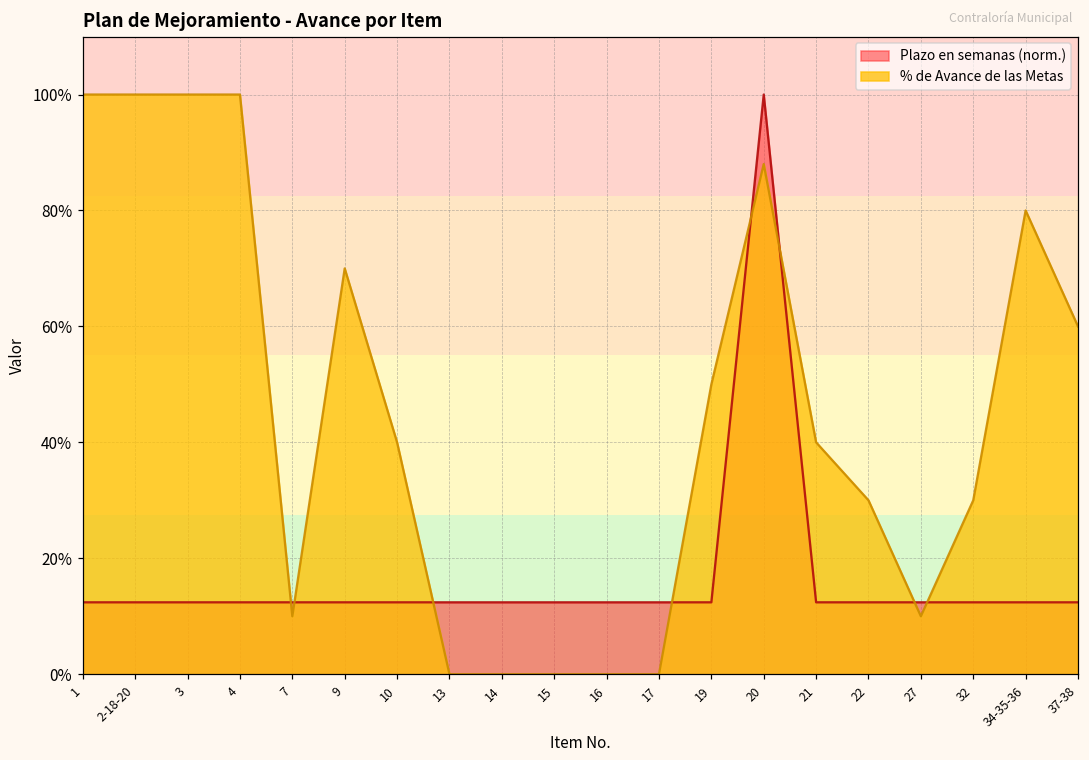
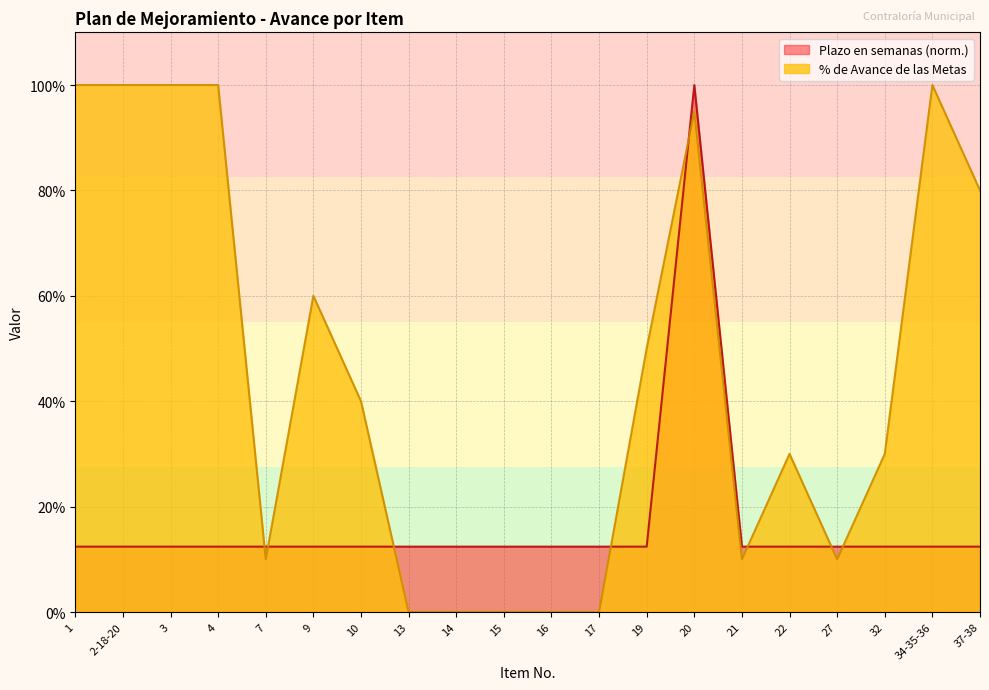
  {
    "Plazo en semanas (norm.)": {
      "1": "12%",
      "2-18-20": "12%",
      "3": "12%",
      "4": "12%",
      "7": "12%",
      "9": "12%",
      "10": "12%",
      "13": "12%",
      "14": "12%",
      "15": "12%",
      "16": "12%",
      "17": "12%",
      "19": "12%",
      "20": "100%",
      "21": "12%",
      "22": "12%",
      "27": "12%",
      "32": "12%",
      "34-35-36": "12%",
      "37-38": "12%"
    },
    "% de Avance de las Metas": {
      "1": "100%",
      "2-18-20": "100%",
      "3": "100%",
      "4": "100%",
      "7": "10%",
-     "9": "70%",
+     "9": "60%",
      "10": "40%",
      "13": "0%",
      "14": "0%",
      "15": "0%",
      "16": "0%",
      "17": "0%",
      "19": "50%",
-     "20": "88%",
-     "21": "40%",
+     "20": "95%",
+     "21": "10%",
      "22": "30%",
      "27": "10%",
      "32": "30%",
-     "34-35-36": "80%",
-     "37-38": "60%"
+     "34-35-36": "100%",
+     "37-38": "80%"
    }
  }
